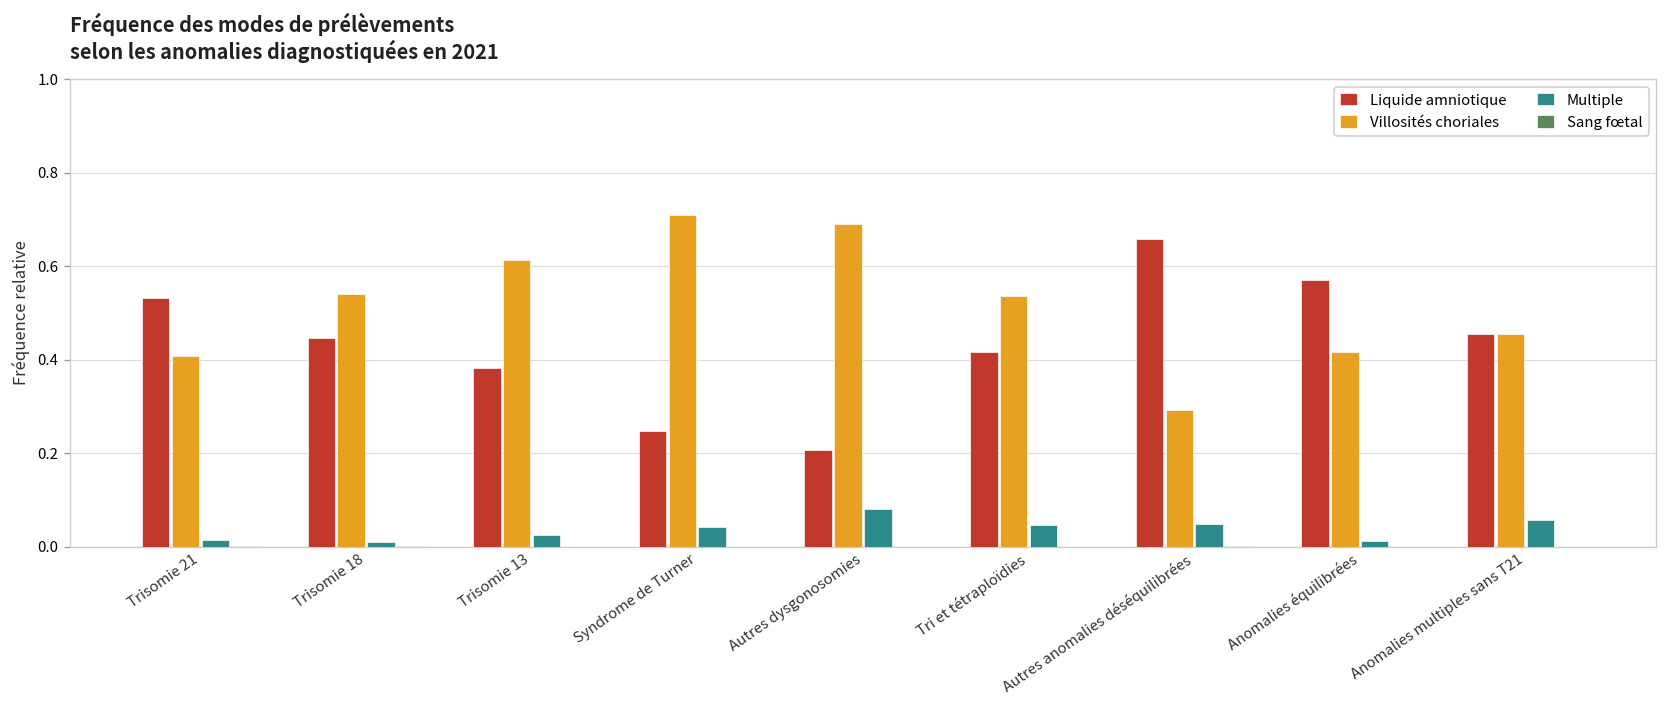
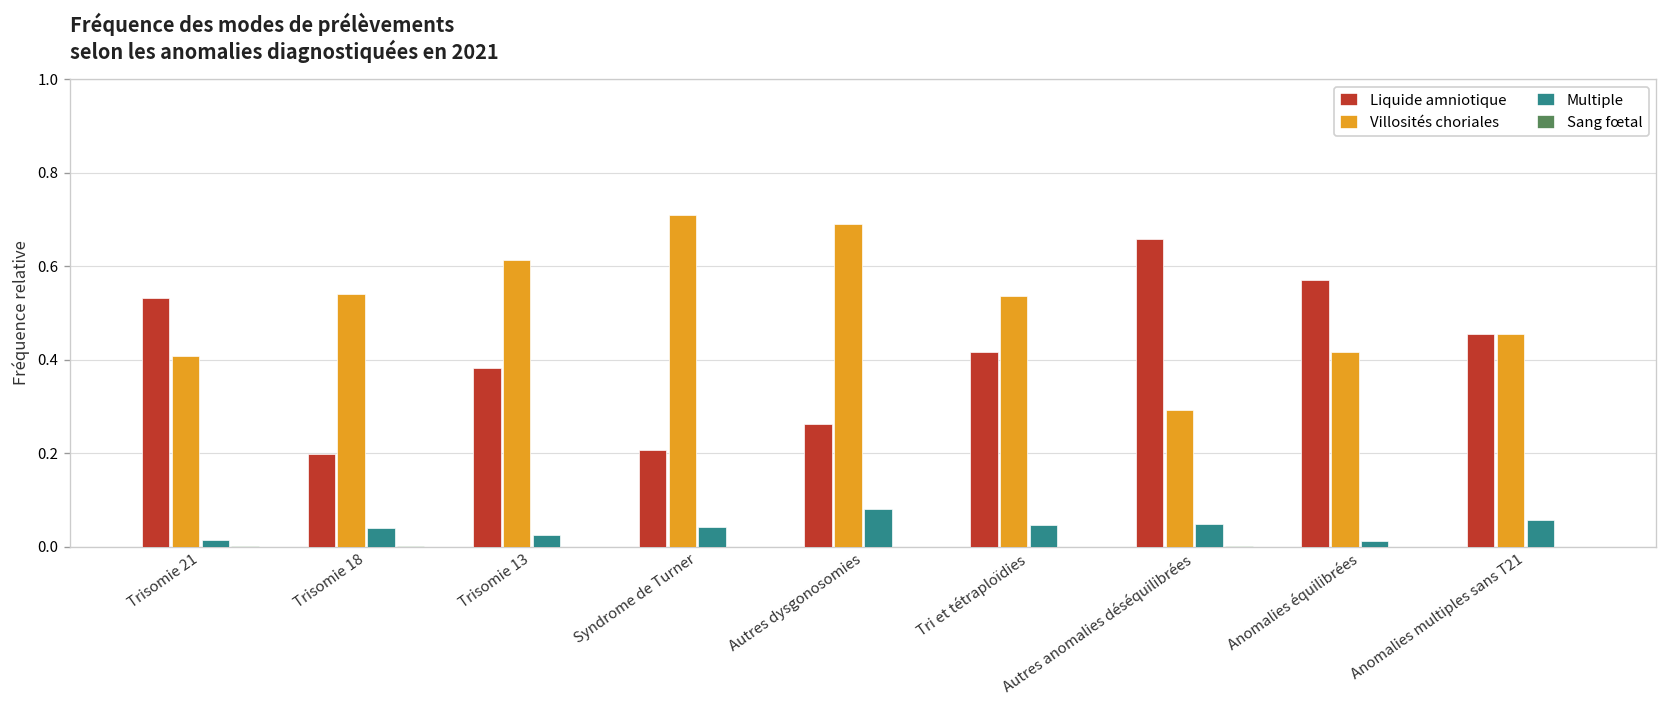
  {
    "Liquide amniotique": {
      "Trisomie 21": 0.53,
-     "Trisomie 18": 0.45,
+     "Trisomie 18": 0.20,
      "Trisomie 13": 0.38,
-     "Syndrome de Turner": 0.25,
-     "Autres dysgonosomies": 0.21,
+     "Syndrome de Turner": 0.21,
+     "Autres dysgonosomies": 0.26,
      "Tri et tétraploïdies": 0.42,
      "Autres anomalies déséquilibrées": 0.66,
      "Anomalies équilibrées": 0.57,
      "Anomalies multiples sans T21": 0.45
    },
    "Villosités choriales": {
      "Trisomie 21": 0.41,
      "Trisomie 18": 0.54,
      "Trisomie 13": 0.61,
      "Syndrome de Turner": 0.71,
      "Autres dysgonosomies": 0.69,
      "Tri et tétraploïdies": 0.54,
      "Autres anomalies déséquilibrées": 0.29,
      "Anomalies équilibrées": 0.42,
      "Anomalies multiples sans T21": 0.45
    },
    "Multiple": {
      "Trisomie 21": 0.01,
-     "Trisomie 18": 0.01,
+     "Trisomie 18": 0.04,
      "Trisomie 13": 0.03,
      "Syndrome de Turner": 0.04,
      "Autres dysgonosomies": 0.08,
      "Tri et tétraploïdies": 0.05,
      "Autres anomalies déséquilibrées": 0.05,
      "Anomalies équilibrées": 0.01,
      "Anomalies multiples sans T21": 0.06
    },
    "Sang fœtal": {
      "Trisomie 13": 0.00,
      "Syndrome de Turner": 0.00,
      "Autres dysgonosomies": 0.00,
      "Tri et tétraploïdies": 0.00,
      "Anomalies équilibrées": 0.00,
      "Anomalies multiples sans T21": 0.00
    }
  }
